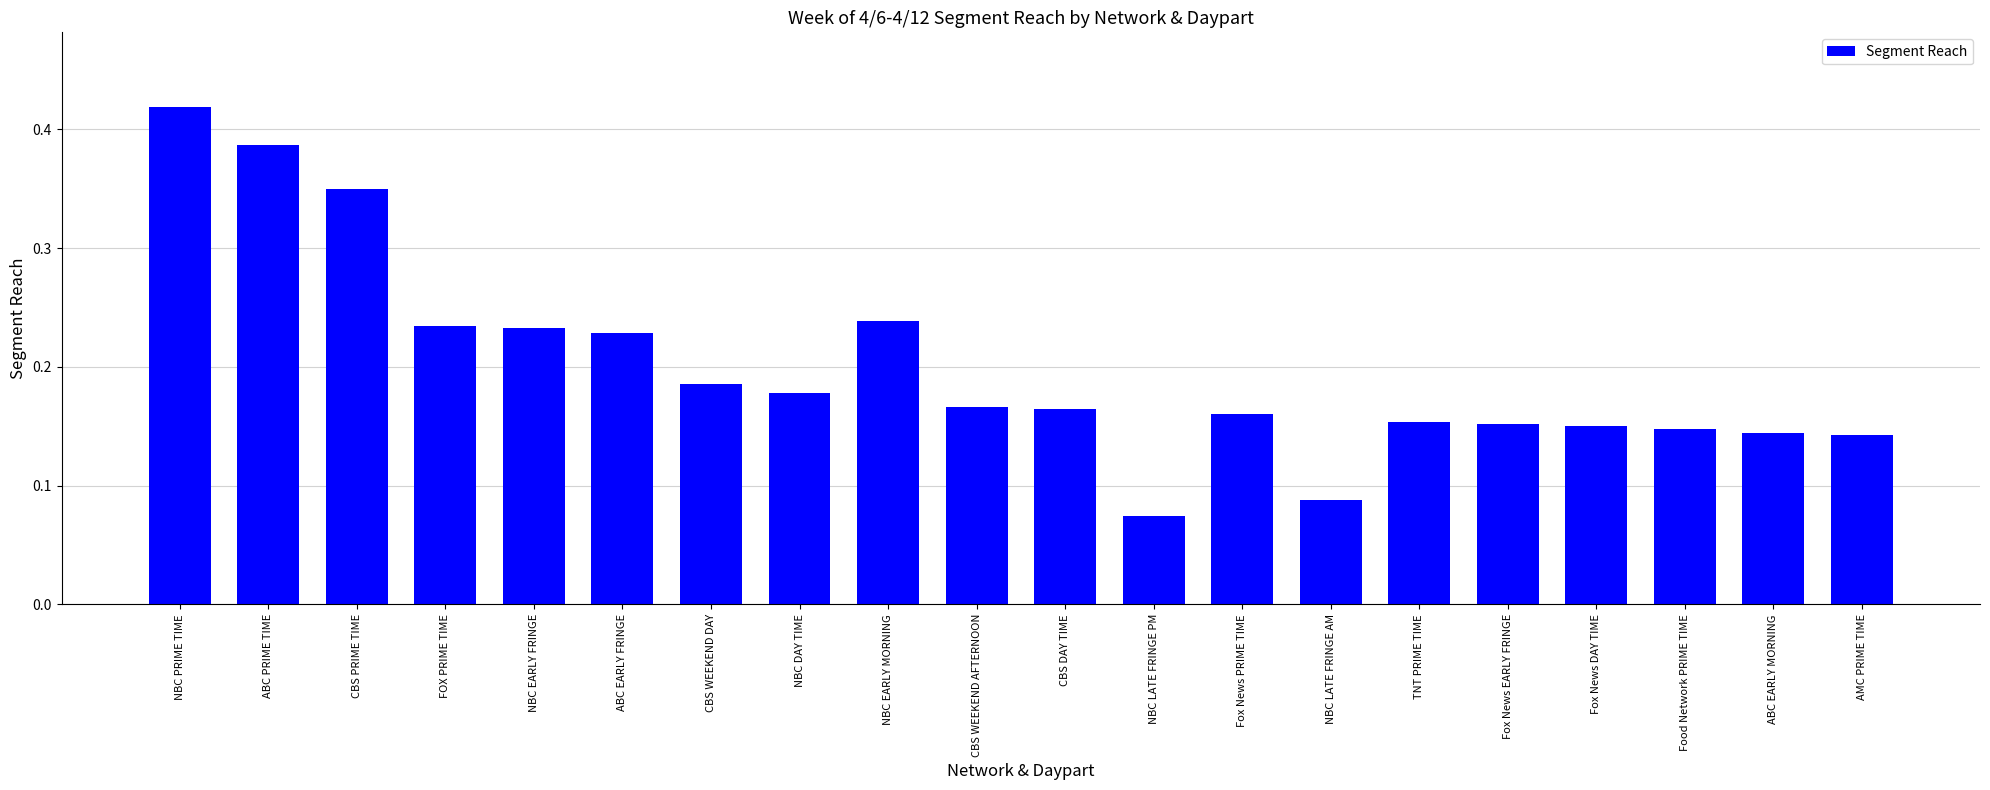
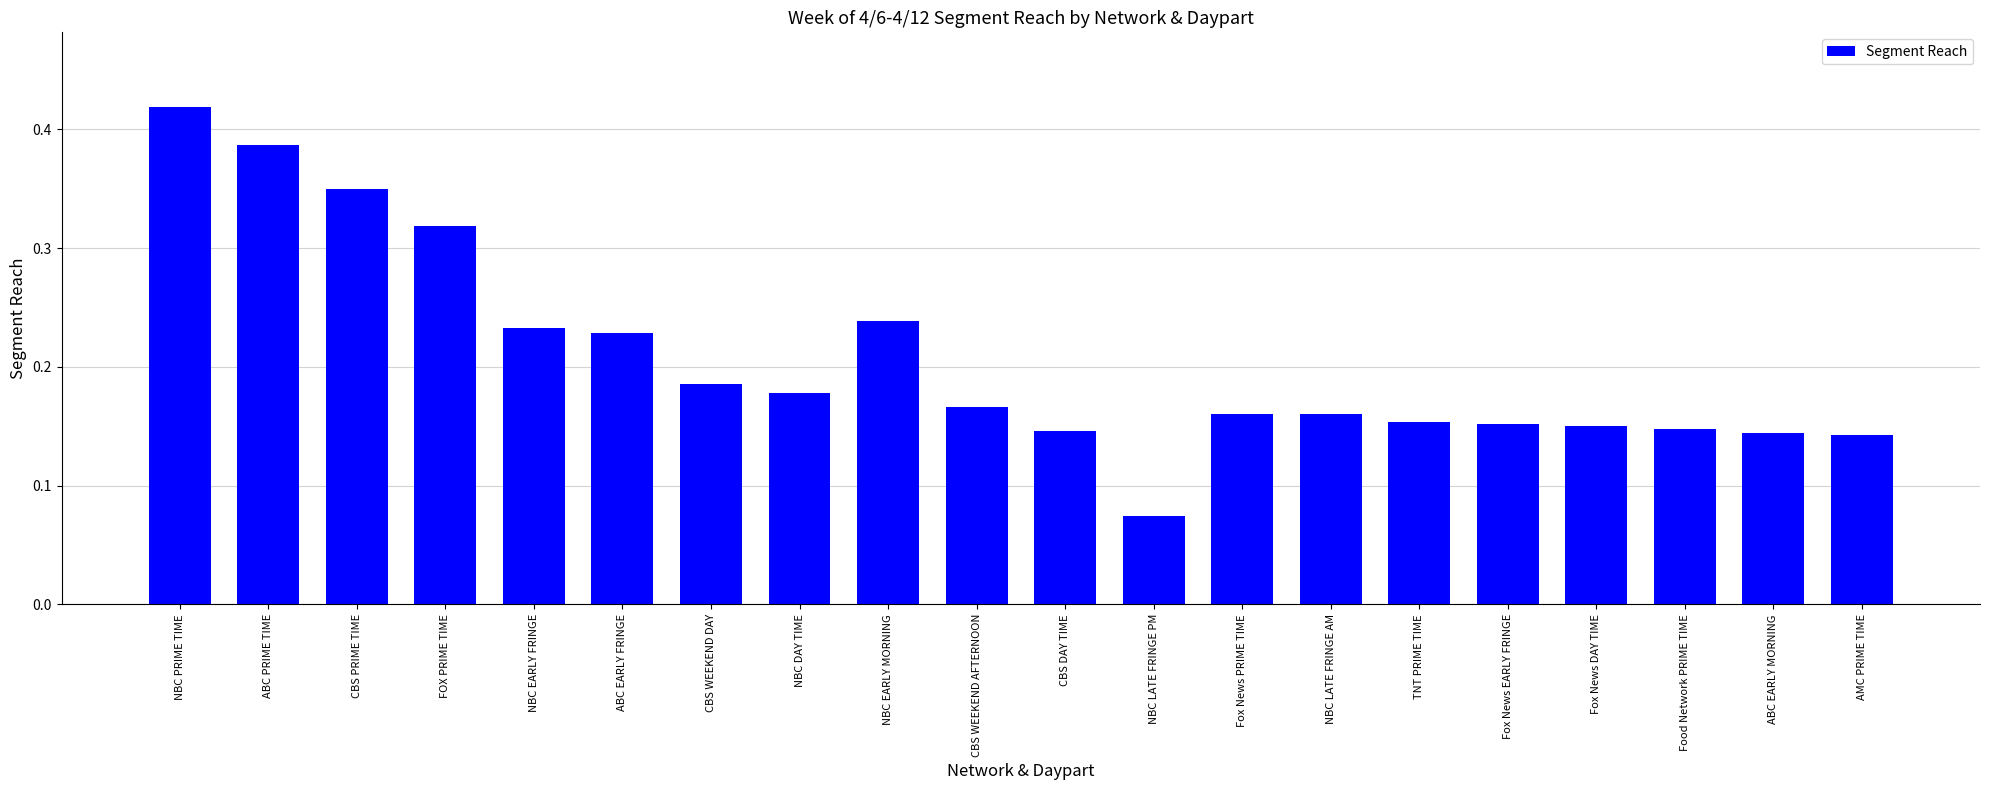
  {
    "NBC PRIME TIME": 0.419,
    "ABC PRIME TIME": 0.387,
    "CBS PRIME TIME": 0.350,
-   "FOX PRIME TIME": 0.235,
+   "FOX PRIME TIME": 0.319,
    "NBC EARLY FRINGE": 0.233,
    "ABC EARLY FRINGE": 0.228,
    "CBS WEEKEND DAY": 0.186,
    "NBC DAY TIME": 0.178,
    "NBC EARLY MORNING": 0.239,
    "CBS WEEKEND AFTERNOON": 0.166,
-   "CBS DAY TIME": 0.165,
+   "CBS DAY TIME": 0.146,
    "NBC LATE FRINGE PM": 0.075,
    "Fox News PRIME TIME": 0.160,
-   "NBC LATE FRINGE AM": 0.088,
+   "NBC LATE FRINGE AM": 0.160,
    "TNT PRIME TIME": 0.154,
    "Fox News EARLY FRINGE": 0.152,
    "Fox News DAY TIME": 0.150,
    "Food Network PRIME TIME": 0.148,
    "ABC EARLY MORNING": 0.144,
    "AMC PRIME TIME": 0.143
  }
